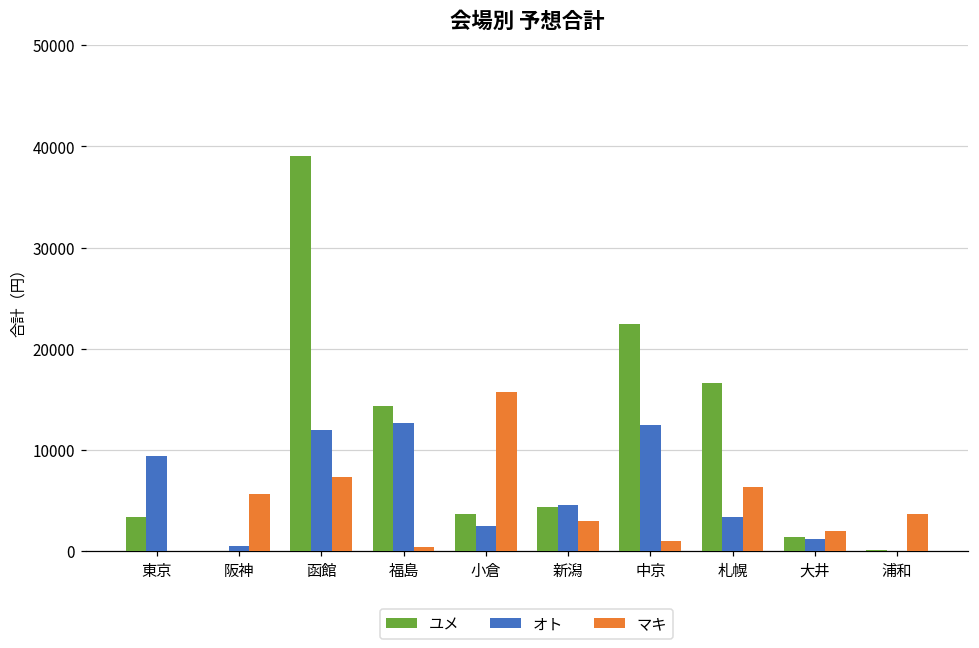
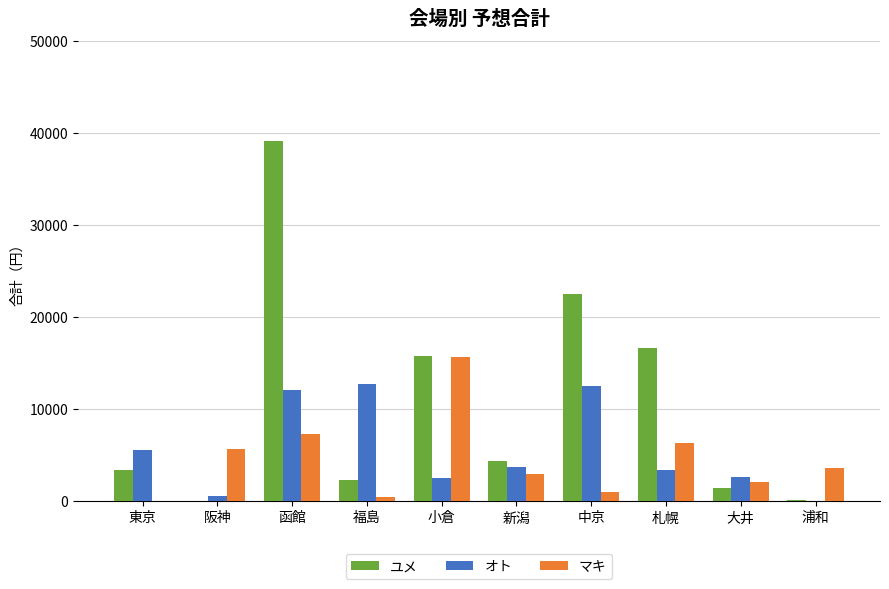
  {
    "ユメ": {
      "東京": 3000,
      "阪神": 0,
      "函館": 39000,
-     "福島": 14000,
-     "小倉": 4000,
+     "福島": 2000,
+     "小倉": 16000,
      "新潟": 4000,
      "中京": 22000,
      "札幌": 17000,
      "大井": 1000
    },
    "オト": {
-     "東京": 9000,
+     "東京": 5000,
      "阪神": 1000,
      "函館": 12000,
      "福島": 13000,
      "小倉": 2000,
-     "新潟": 5000,
+     "新潟": 4000,
      "中京": 12000,
      "札幌": 3000,
-     "大井": 1000,
+     "大井": 3000,
      "浦和": 0
    },
    "マキ": {
      "東京": 0,
      "阪神": 6000,
      "函館": 7000,
      "福島": 0,
      "小倉": 16000,
      "新潟": 3000,
      "中京": 1000,
      "札幌": 6000,
      "大井": 2000,
      "浦和": 4000
    }
  }
